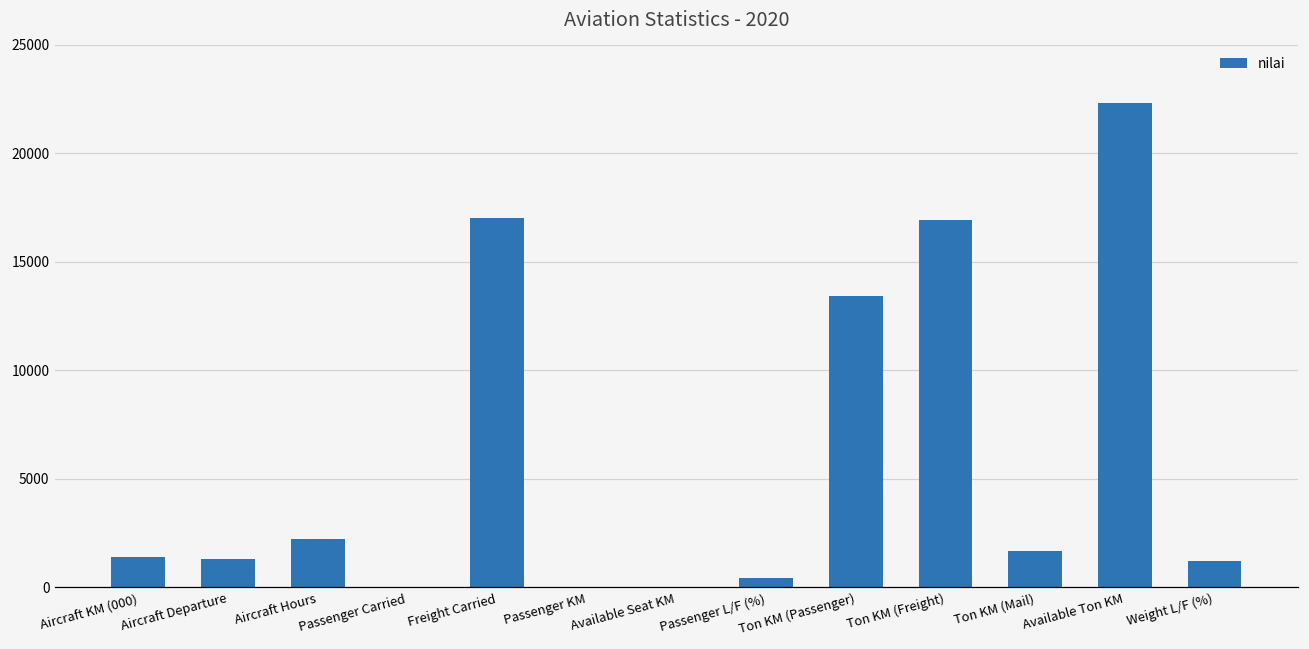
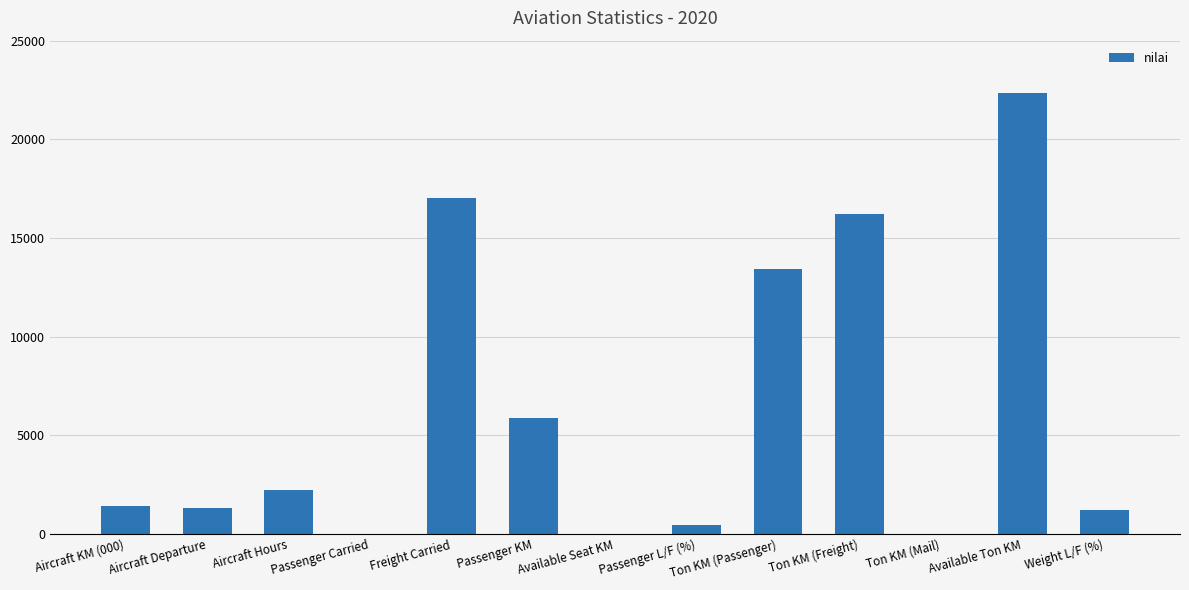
  {
    "Aircraft KM (000)": 1400,
    "Aircraft Departure": 1300,
    "Aircraft Hours": 2200,
    "Passenger Carried": 0,
    "Freight Carried": 17000,
-   "Passenger KM": 0,
+   "Passenger KM": 5900,
    "Available Seat KM": 0,
    "Passenger L/F (%)": 400,
    "Ton KM (Passenger)": 13400,
-   "Ton KM (Freight)": 16900,
-   "Ton KM (Mail)": 1700,
+   "Ton KM (Freight)": 16200,
+   "Ton KM (Mail)": 0,
    "Available Ton KM": 22300,
    "Weight L/F (%)": 1200
  }
